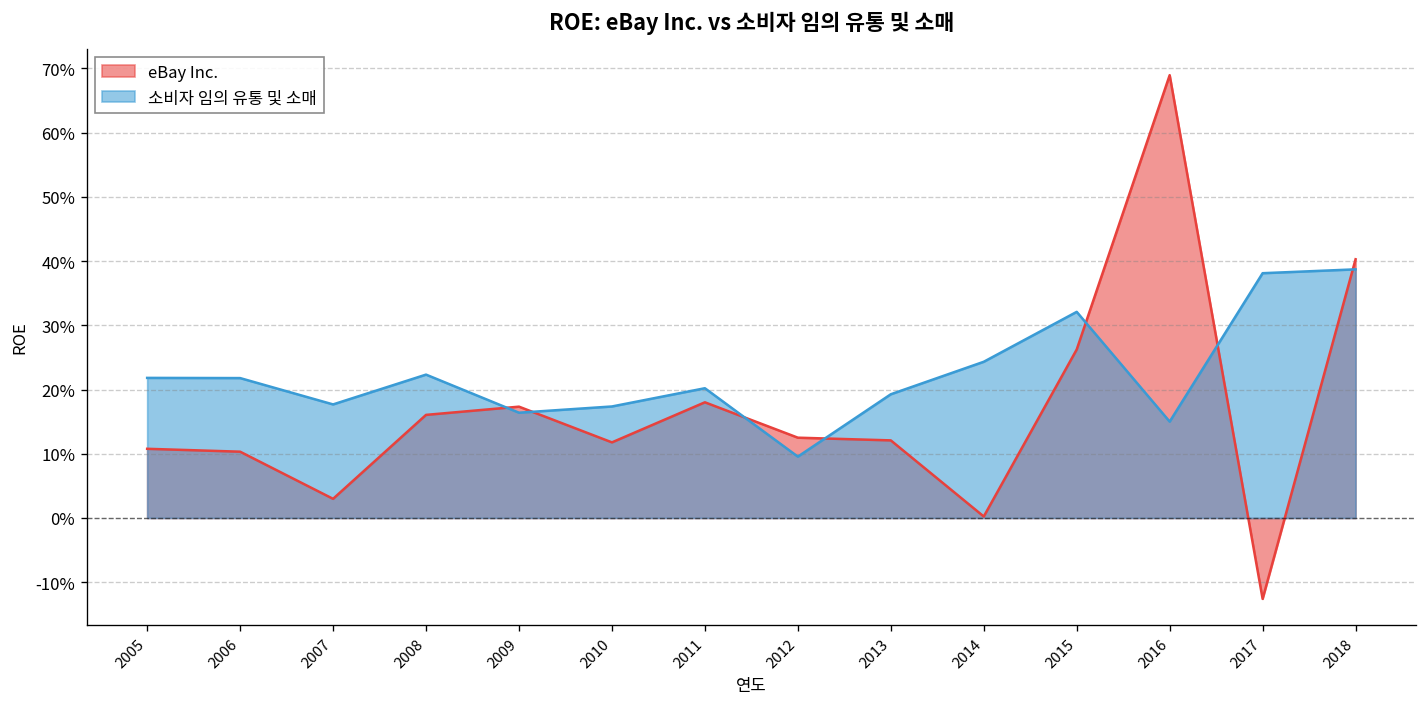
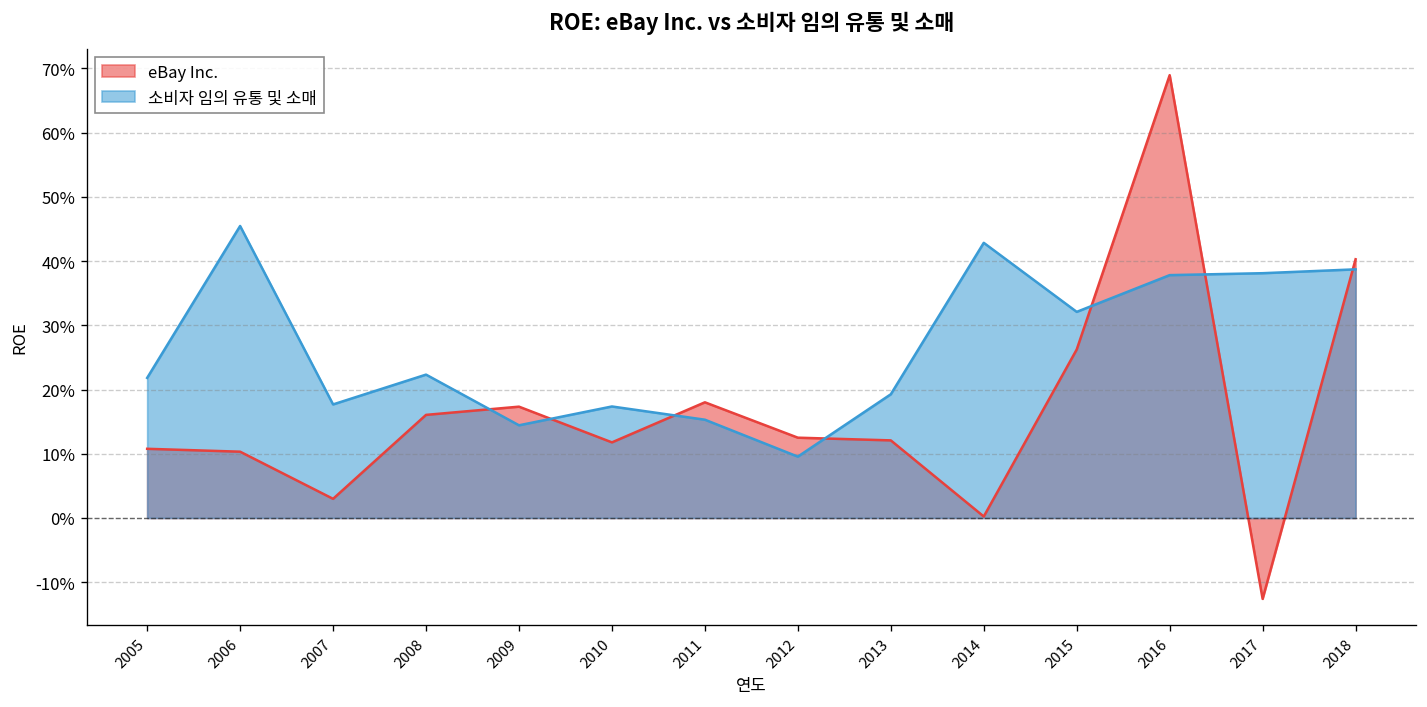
  {
    "소비자 임의 유통 및 소매": {
      "2005": "22%",
-     "2006": "22%",
+     "2006": "45%",
      "2007": "18%",
      "2008": "22%",
-     "2009": "16%",
+     "2009": "14%",
      "2010": "17%",
-     "2011": "20%",
+     "2011": "15%",
      "2012": "10%",
      "2013": "19%",
-     "2014": "24%",
+     "2014": "43%",
      "2015": "32%",
-     "2016": "15%",
+     "2016": "38%",
      "2017": "38%",
      "2018": "39%"
    }
  }
